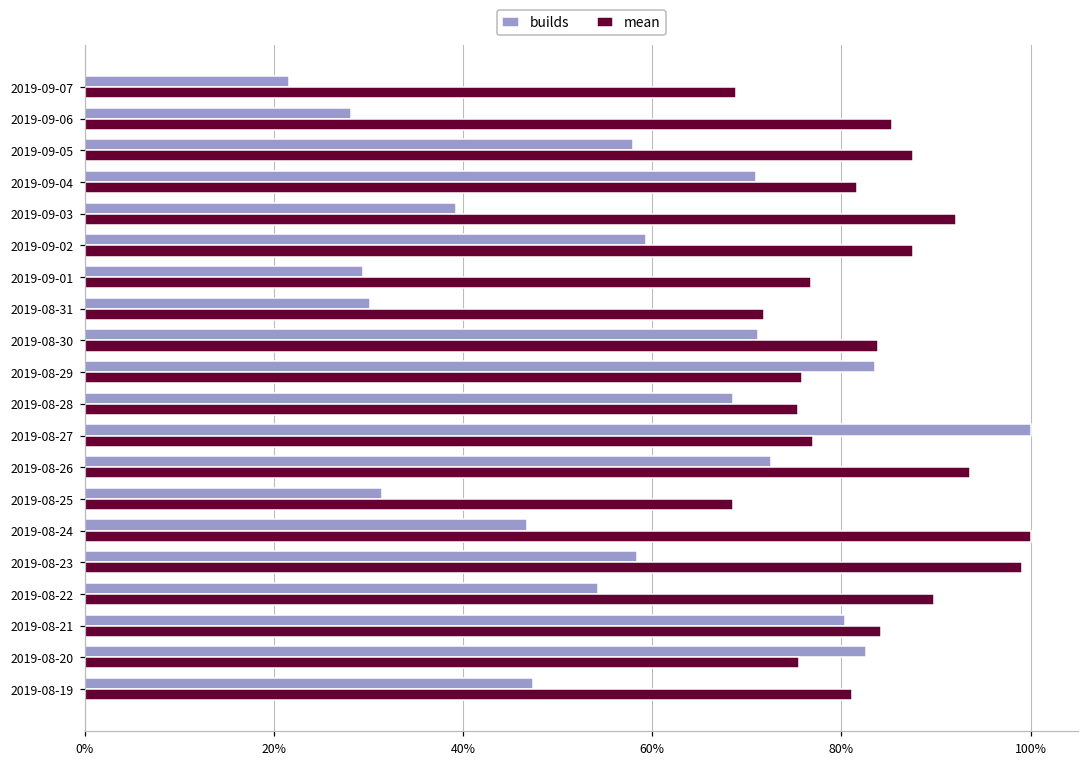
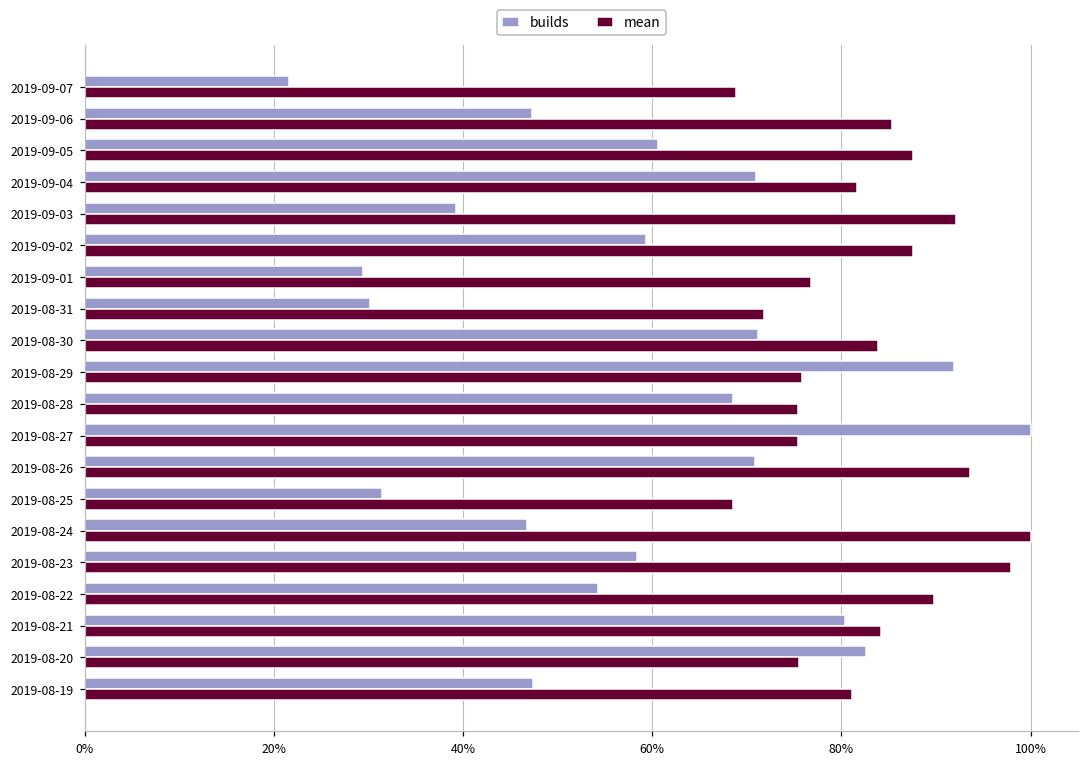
  {
    "builds": {
      "2019-09-07": "22%",
-     "2019-09-06": "28%",
-     "2019-09-05": "58%",
+     "2019-09-06": "47%",
+     "2019-09-05": "61%",
      "2019-09-04": "71%",
      "2019-09-03": "39%",
      "2019-09-02": "59%",
      "2019-09-01": "29%",
      "2019-08-31": "30%",
      "2019-08-30": "71%",
-     "2019-08-29": "84%",
+     "2019-08-29": "92%",
      "2019-08-28": "69%",
      "2019-08-27": "100%",
-     "2019-08-26": "73%",
+     "2019-08-26": "71%",
      "2019-08-25": "31%",
      "2019-08-24": "47%",
      "2019-08-23": "58%",
      "2019-08-22": "54%",
      "2019-08-21": "80%",
      "2019-08-20": "83%",
      "2019-08-19": "47%"
    },
    "mean": {
      "2019-09-07": "69%",
      "2019-09-06": "85%",
      "2019-09-05": "88%",
      "2019-09-04": "82%",
      "2019-09-03": "92%",
      "2019-09-02": "88%",
      "2019-09-01": "77%",
      "2019-08-31": "72%",
      "2019-08-30": "84%",
      "2019-08-29": "76%",
      "2019-08-28": "75%",
-     "2019-08-27": "77%",
+     "2019-08-27": "75%",
      "2019-08-26": "94%",
      "2019-08-25": "68%",
      "2019-08-24": "100%",
-     "2019-08-23": "99%",
+     "2019-08-23": "98%",
      "2019-08-22": "90%",
      "2019-08-21": "84%",
      "2019-08-20": "75%",
      "2019-08-19": "81%"
    }
  }
